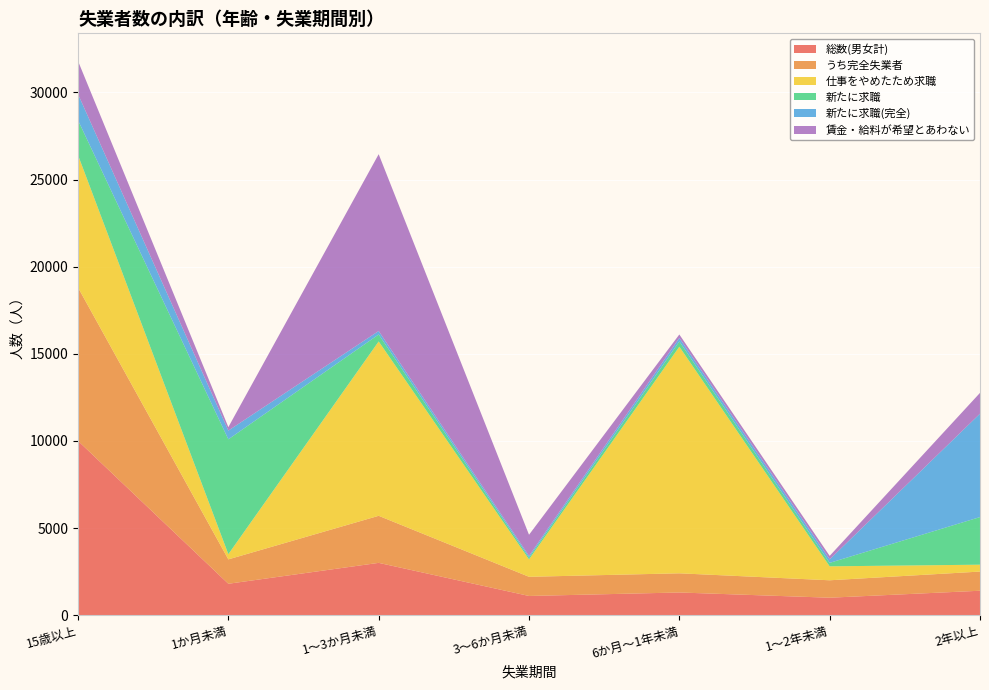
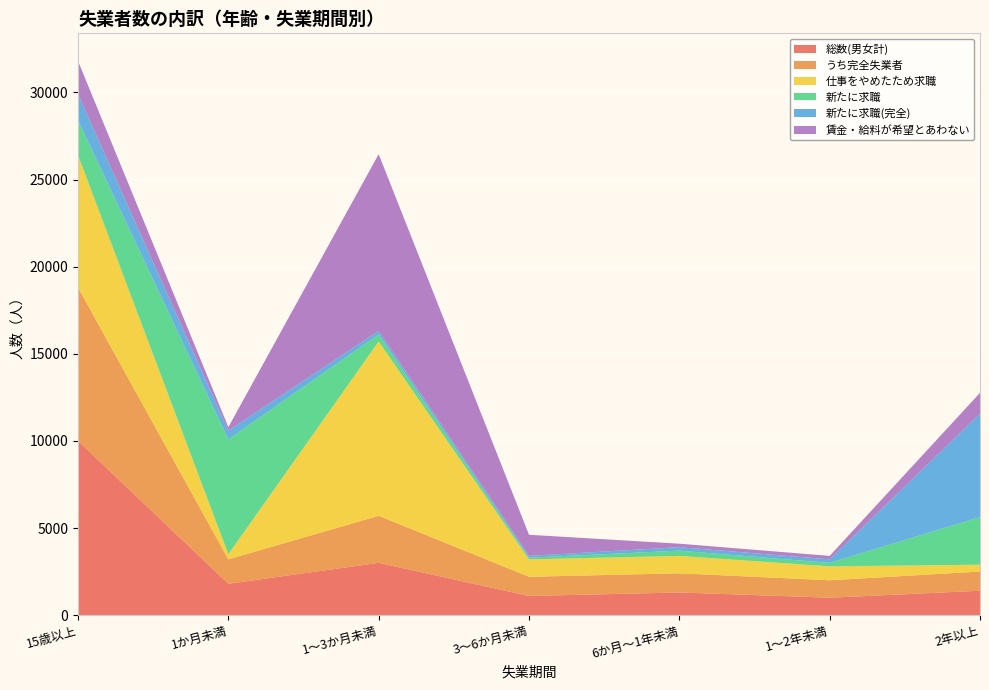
  {
    "仕事をやめたため求職": {
      "15歳以上": 7600,
      "1か月未満": 300,
      "1～3か月未満": 10000,
-     "6か月～1年未満": 13000,
+     "6か月～1年未満": 1000,
      "1～2年未満": 800,
      "2年以上": 400
    },
    "新たに求職": {
      "15歳以上": 2000,
      "1か月未満": 6600,
      "1～3か月未満": 400,
      "6か月～1年未満": 300,
      "1～2年未満": 200,
      "2年以上": 2700
    },
    "新たに求職(完全)": {
      "15歳以上": 1500,
      "1か月未満": 500,
      "1～3か月未満": 200,
      "6か月～1年未満": 200,
      "1～2年未満": 200,
      "2年以上": 5900
    },
    "賃金・給料が希望とあわない": {
      "15歳以上": 1900,
      "1か月未満": 200,
      "1～3か月未満": 10100,
      "3～6か月未満": 1200,
      "6か月～1年未満": 200,
      "1～2年未満": 200,
      "2年以上": 1200
    }
  }
